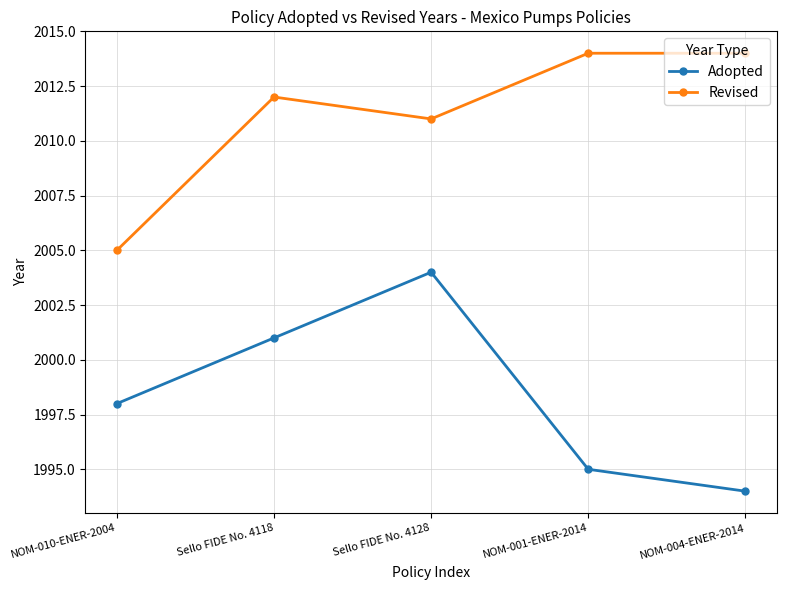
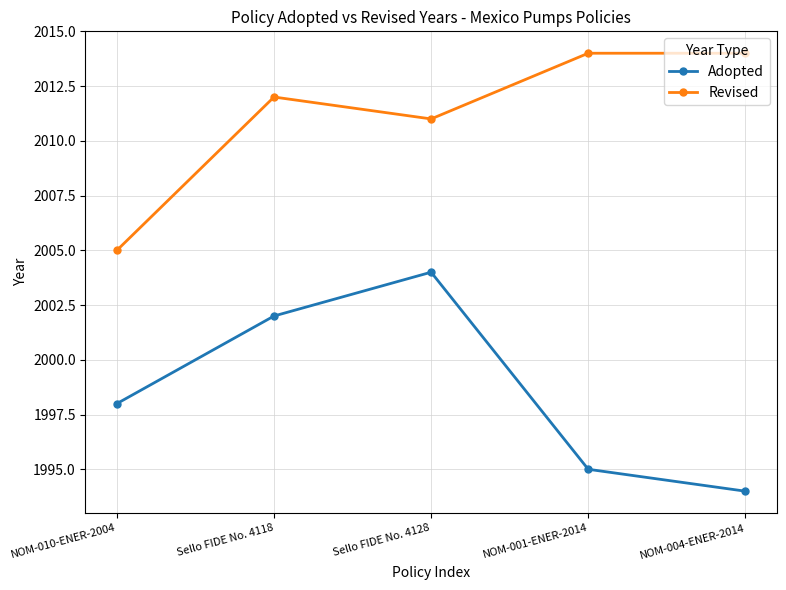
  {
    "Adopted": {
      "NOM-010-ENER-2004": 1998,
-     "Sello FIDE No. 4118": 2001,
+     "Sello FIDE No. 4118": 2002,
      "Sello FIDE No. 4128": 2004,
      "NOM-001-ENER-2014": 1995,
      "NOM-004-ENER-2014": 1994
    },
    "Revised": {
      "NOM-010-ENER-2004": 2005,
      "Sello FIDE No. 4118": 2012,
      "Sello FIDE No. 4128": 2011,
      "NOM-001-ENER-2014": 2014
    }
  }
